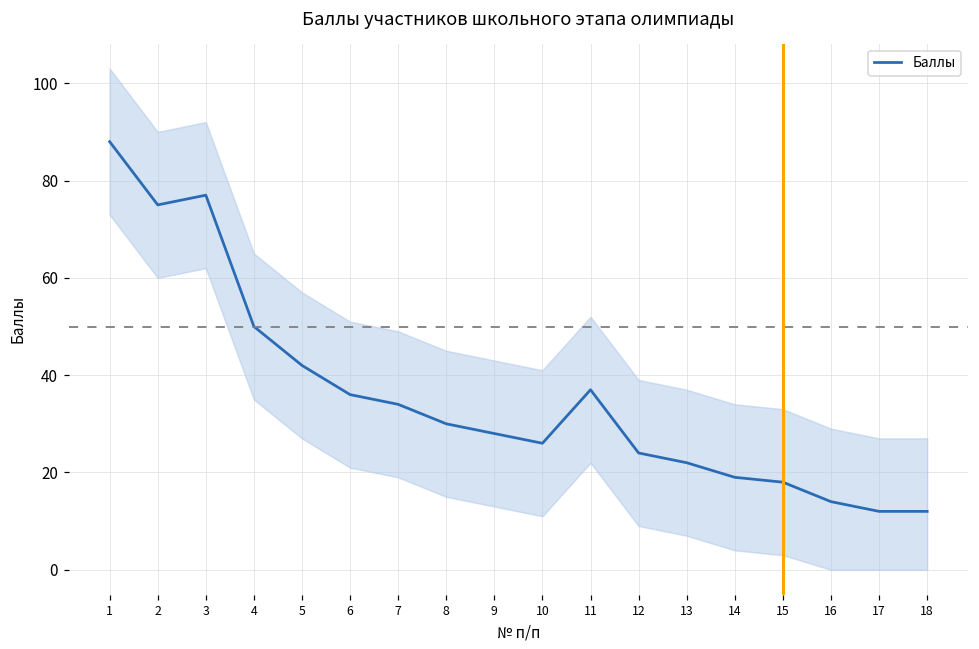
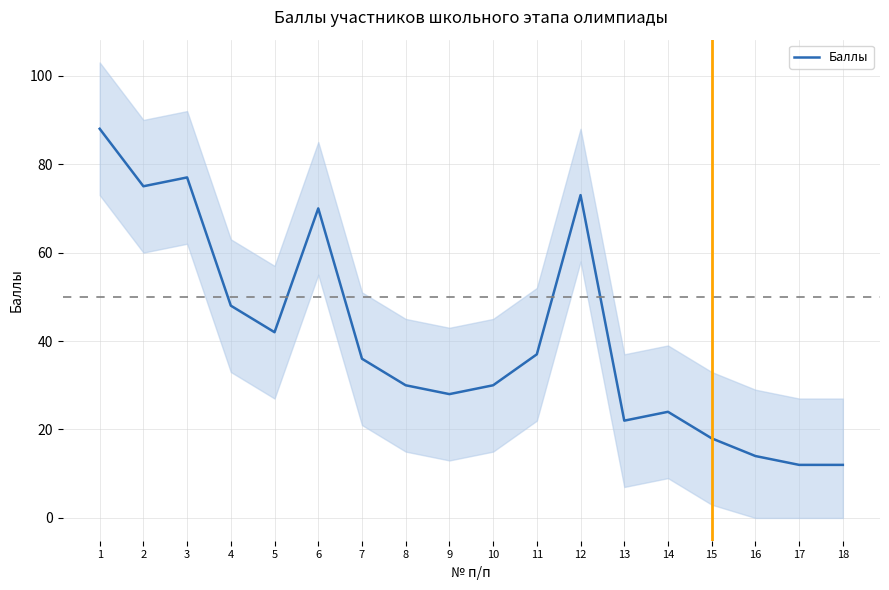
  {
    "Баллы": {
      "1": 88,
      "2": 75,
      "3": 77,
-     "4": 50,
+     "4": 48,
      "5": 42,
-     "6": 36,
-     "7": 34,
+     "6": 70,
+     "7": 36,
      "8": 30,
      "9": 28,
-     "10": 26,
+     "10": 30,
      "11": 37,
-     "12": 24,
+     "12": 73,
      "13": 22,
-     "14": 19,
+     "14": 24,
      "15": 18,
      "16": 14,
      "17": 12,
      "18": 12
    }
  }
